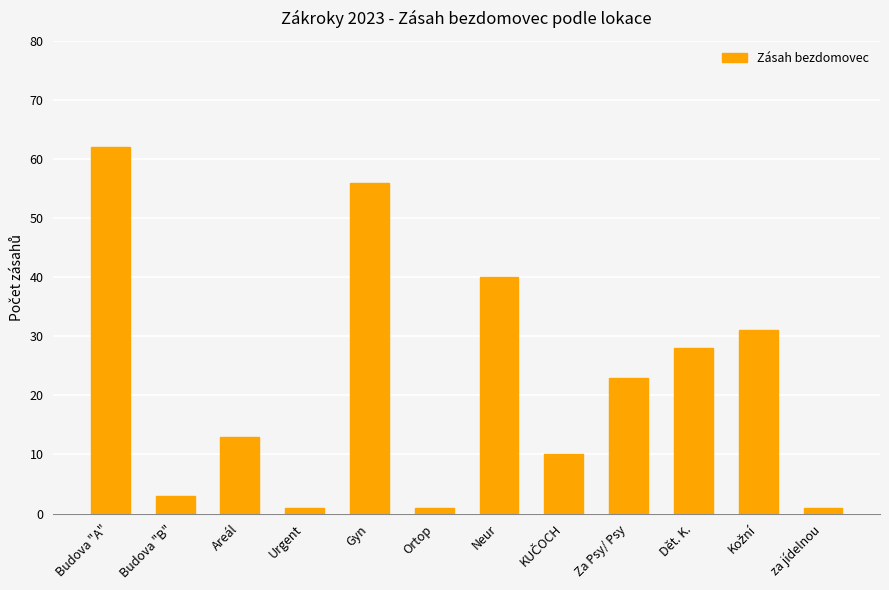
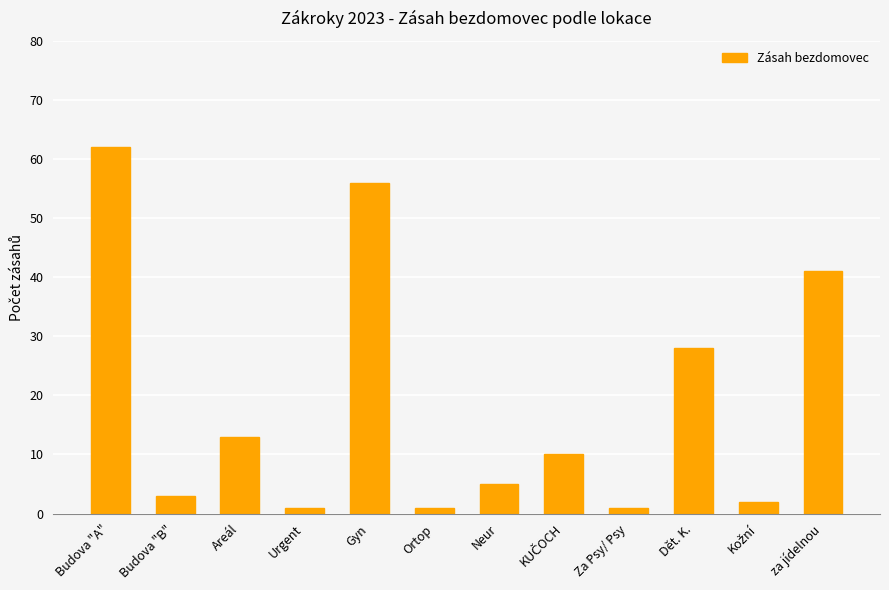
  {
    "Budova \"A\"": 62,
    "Budova \"B\"": 3,
    "Areál": 13,
    "Urgent": 1,
    "Gyn": 56,
    "Ortop": 1,
-   "Neur": 40,
+   "Neur": 5,
    "KUČOCH": 10,
-   "Za Psy/ Psy": 23,
+   "Za Psy/ Psy": 1,
    "Dět. K.": 28,
-   "Kožní": 31,
-   "za jídelnou": 1
+   "Kožní": 2,
+   "za jídelnou": 41
  }
